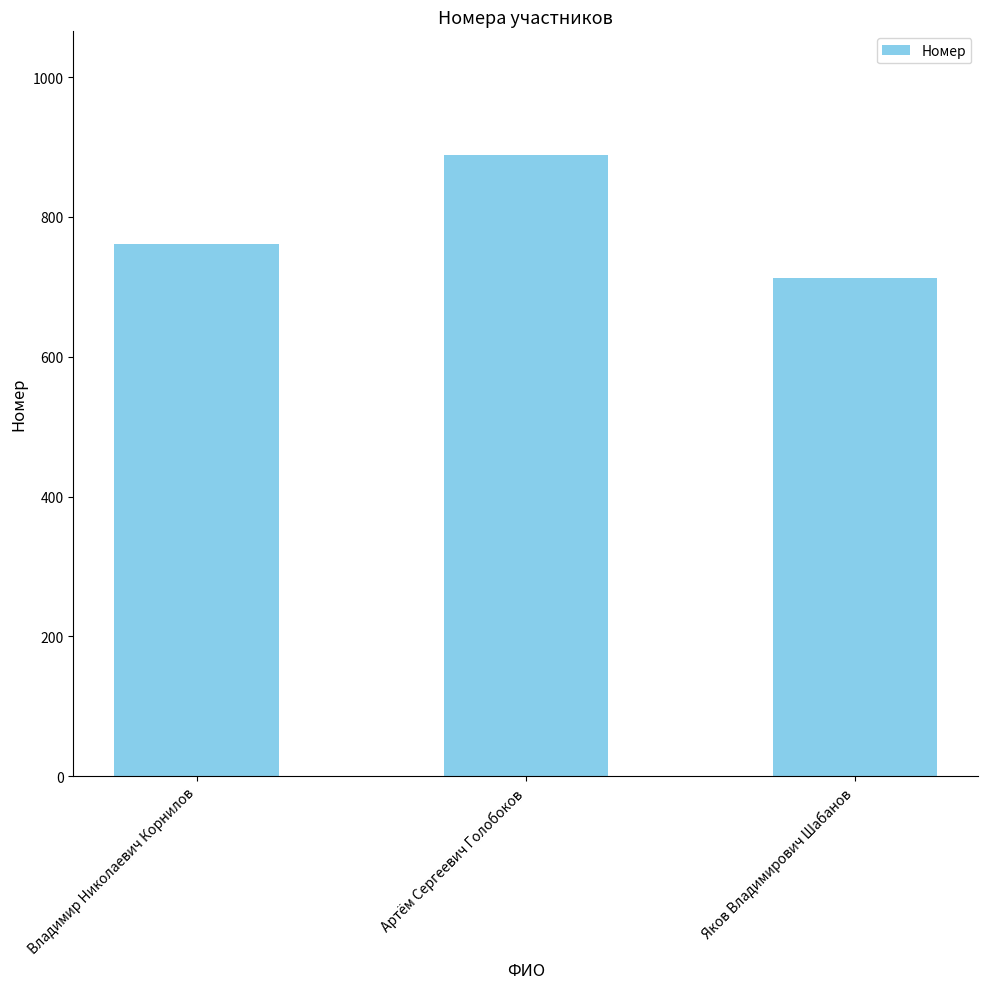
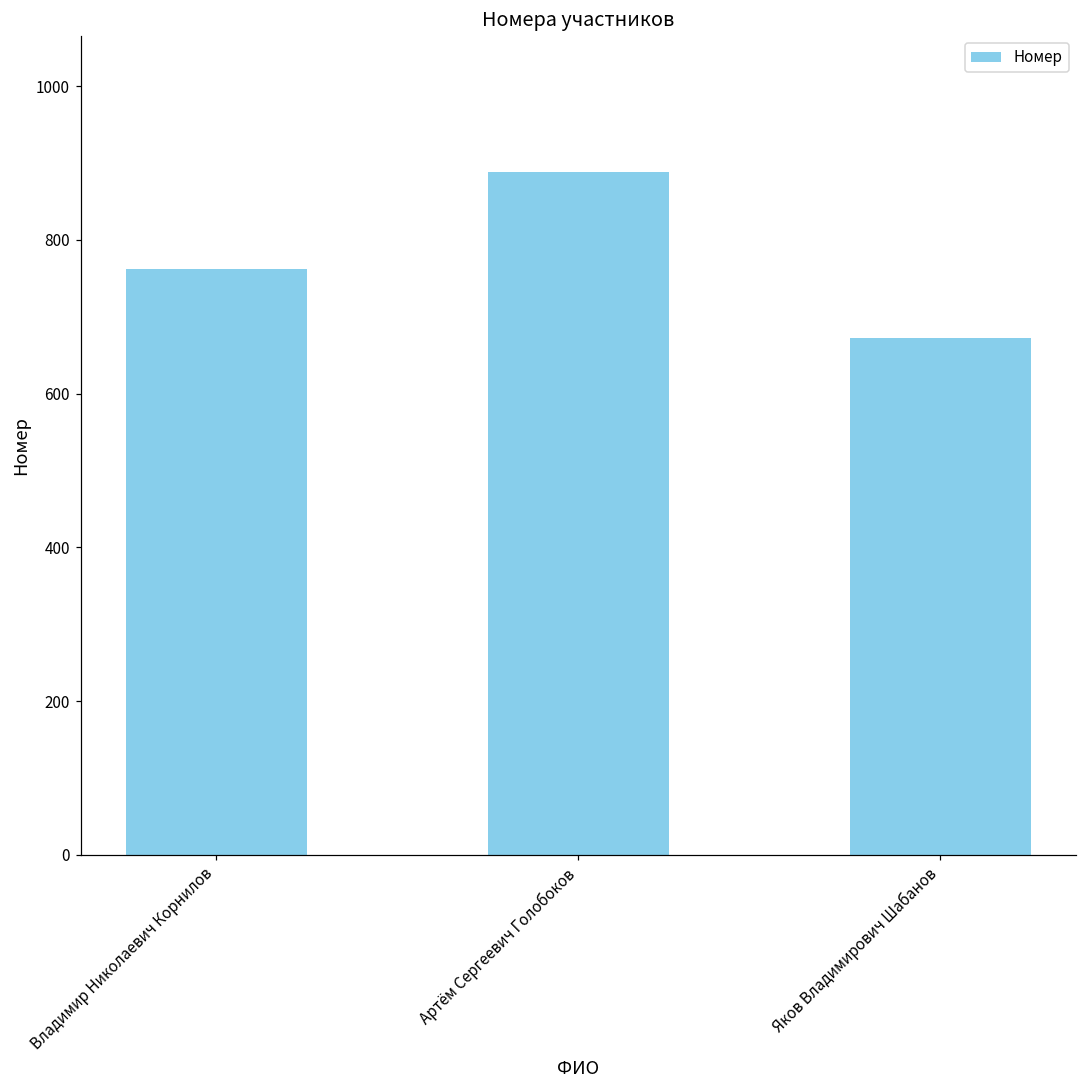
  {
    "Владимир Николаевич Корнилов": 760,
    "Артём Сергеевич Голобоков": 890,
-   "Яков Владимирович Шабанов": 710
+   "Яков Владимирович Шабанов": 670
  }
